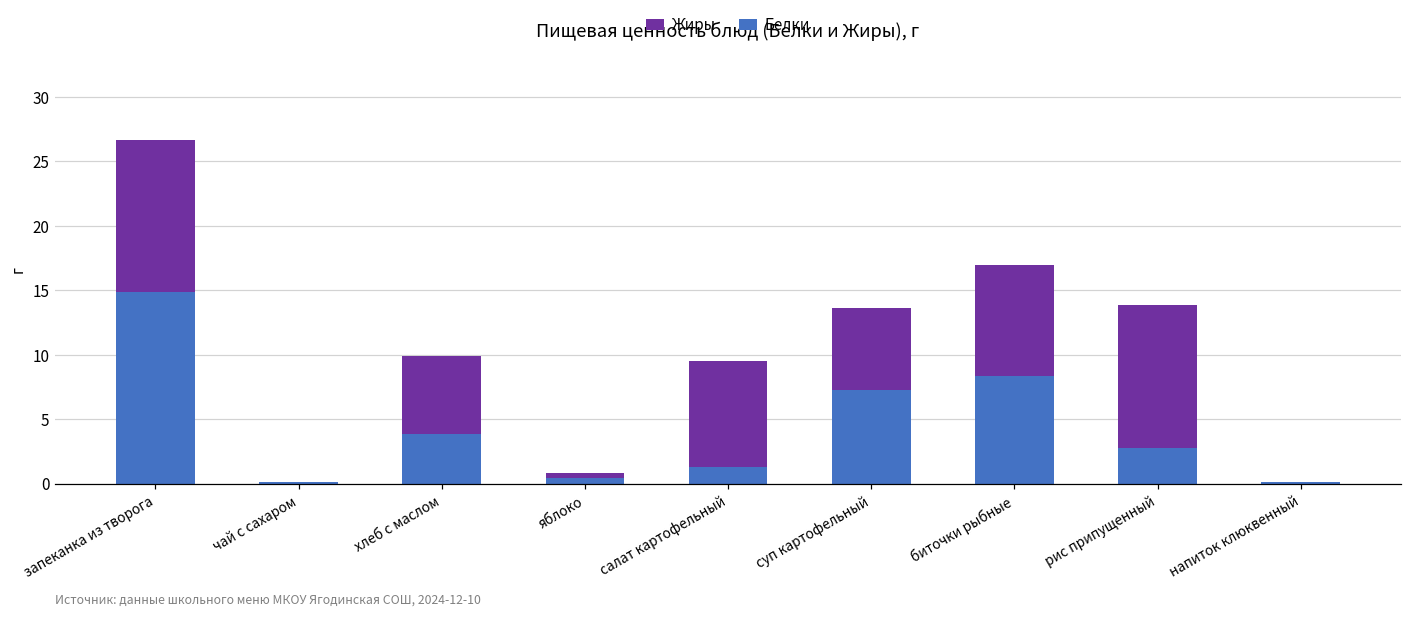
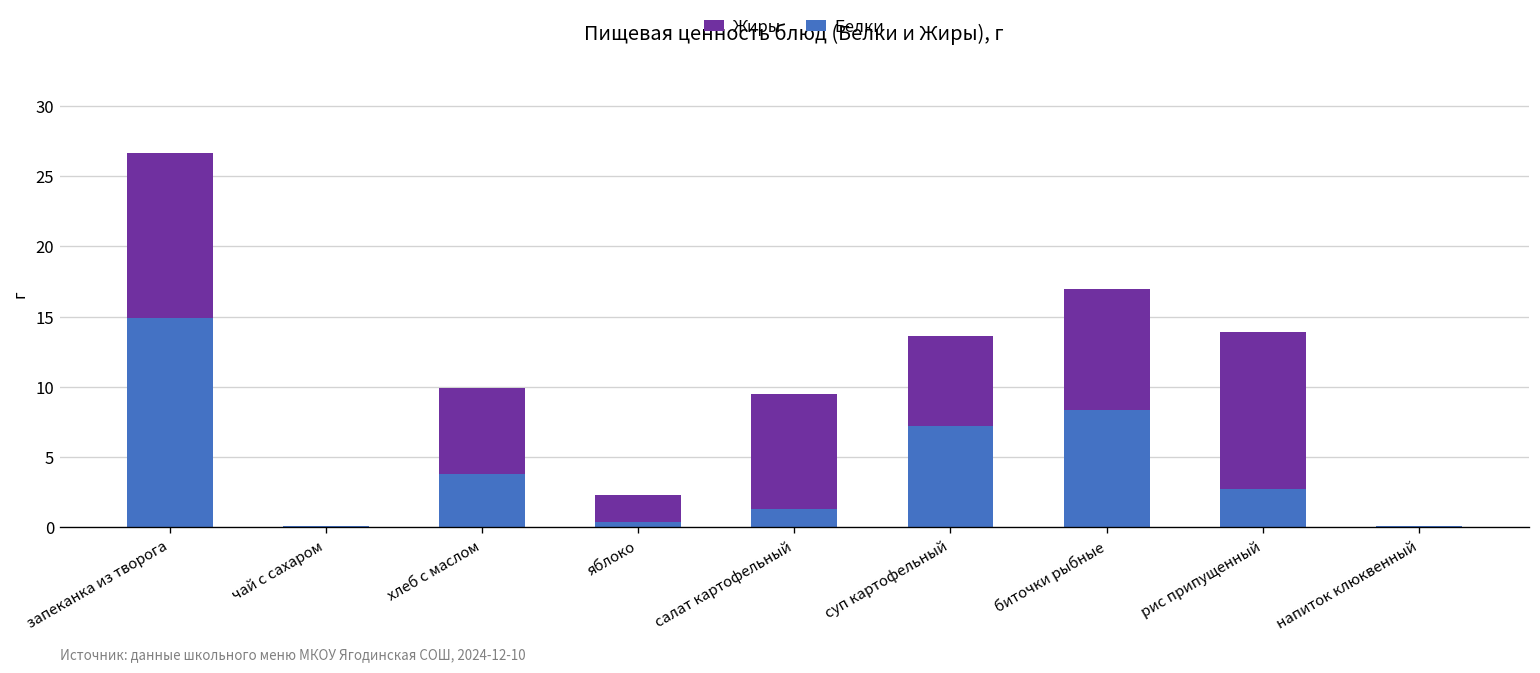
  {
    "Белки": {
      "запеканка из творога": 14.9,
      "хлеб с маслом": 3.8,
      "яблоко": 0.4,
      "салат картофельный": 1.3,
      "суп картофельный": 7.2,
      "биточки рыбные": 8.4,
      "рис припущенный": 2.8
    },
    "Жиры": {
      "запеканка из творога": 11.8,
      "чай с сахаром": 0.0,
      "хлеб с маслом": 6.1,
-     "яблоко": 0.4,
+     "яблоко": 1.9,
      "салат картофельный": 8.2,
      "суп картофельный": 6.4,
      "биточки рыбные": 8.6,
      "рис припущенный": 11.1,
      "напиток клюквенный": 0.0
    }
  }
